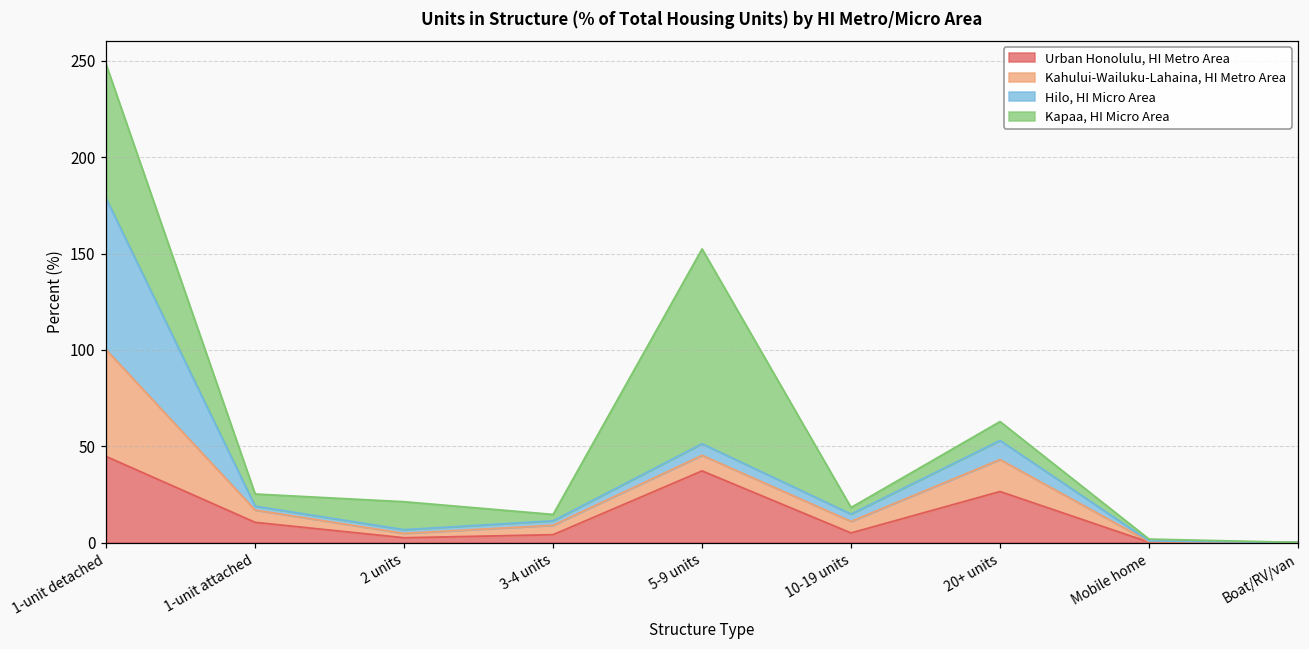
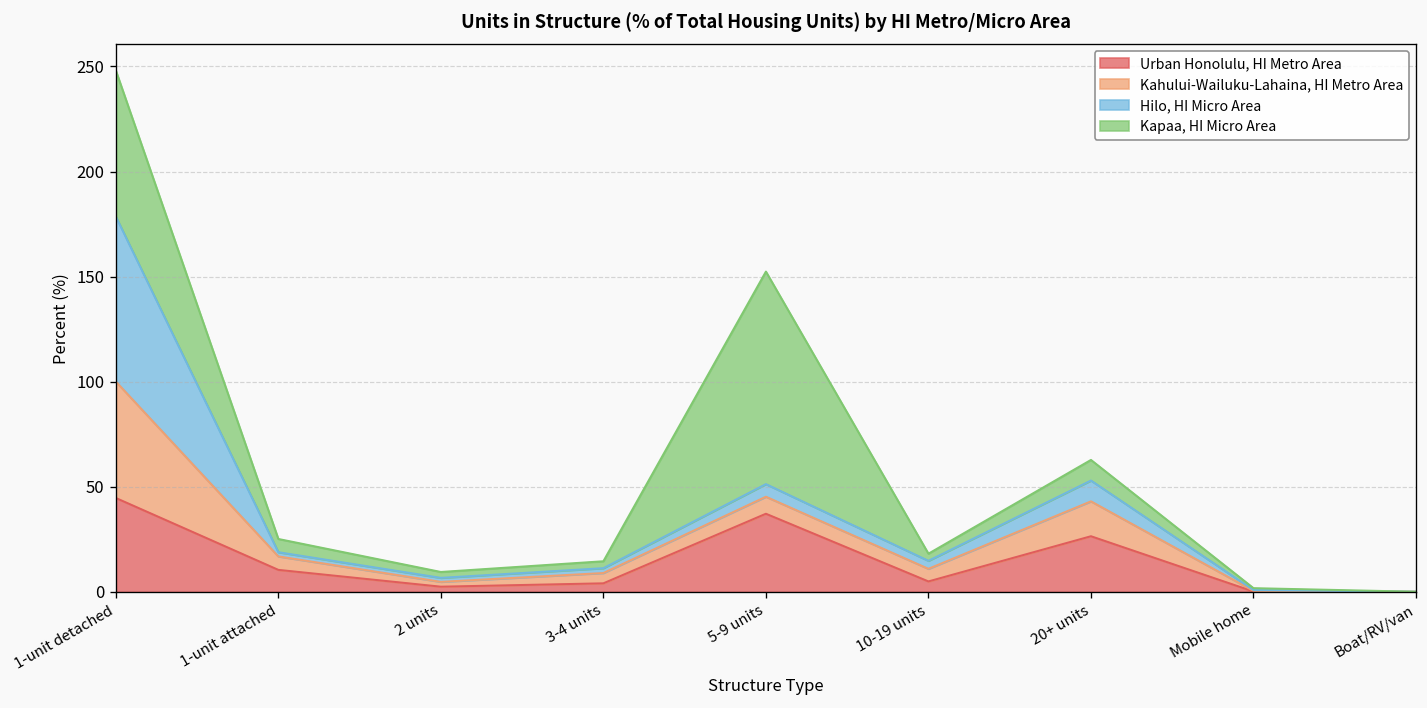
  {
    "Urban Honolulu, HI Metro Area": {
      "1-unit detached": 45,
      "1-unit attached": 11,
      "2 units": 3,
      "3-4 units": 4,
      "5-9 units": 37,
      "10-19 units": 5,
      "20+ units": 27
    },
    "Kahului-Wailuku-Lahaina, HI Metro Area": {
      "1-unit detached": 55,
      "1-unit attached": 6,
      "2 units": 2,
      "3-4 units": 5,
      "5-9 units": 8,
      "10-19 units": 6,
      "20+ units": 17
    },
    "Hilo, HI Micro Area": {
      "1-unit detached": 79,
      "1-unit attached": 2,
      "2 units": 2,
      "3-4 units": 2,
      "5-9 units": 6,
      "10-19 units": 4,
      "20+ units": 10
    },
    "Kapaa, HI Micro Area": {
      "1-unit detached": 70,
      "1-unit attached": 6,
-     "2 units": 15,
+     "2 units": 3,
      "3-4 units": 3,
      "5-9 units": 101,
      "10-19 units": 3,
      "20+ units": 10
    }
  }
